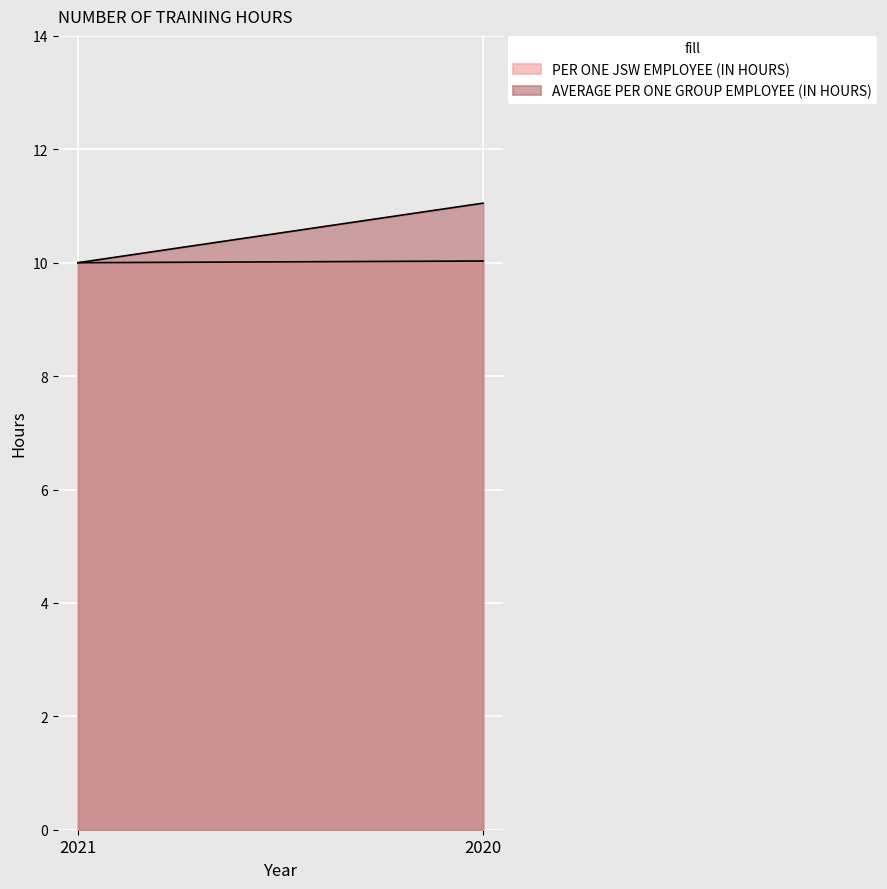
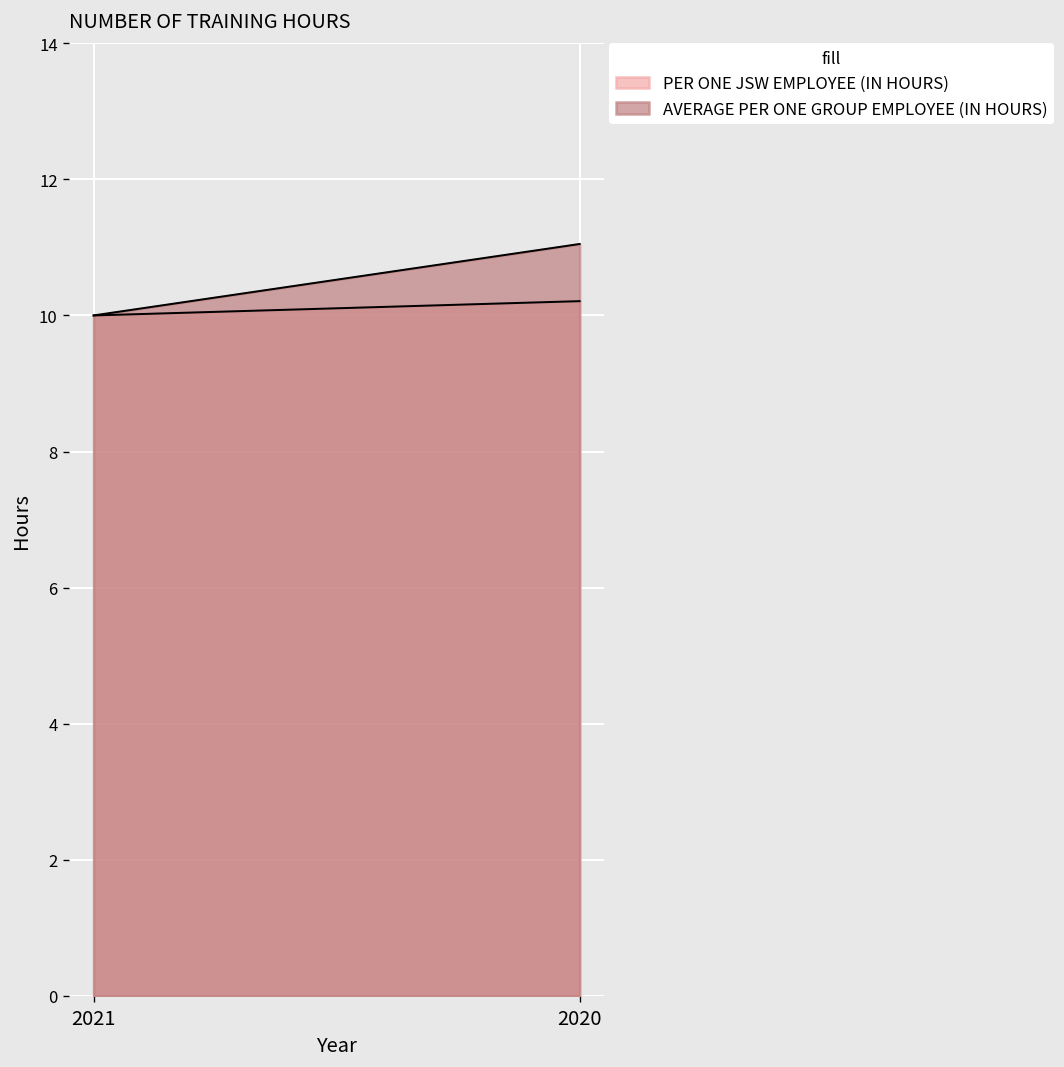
  {
    "PER ONE JSW EMPLOYEE (IN HOURS)": {
-     "2020": 10.0
+     "2020": 10.2
    },
    "AVERAGE PER ONE GROUP EMPLOYEE (IN HOURS)": {
      "2020": 11.1
    }
  }
